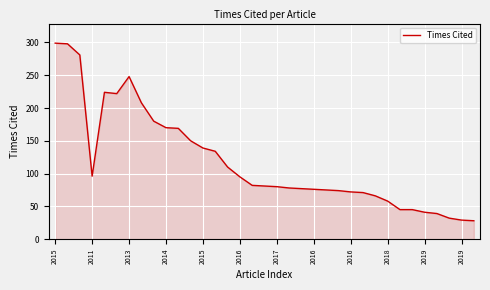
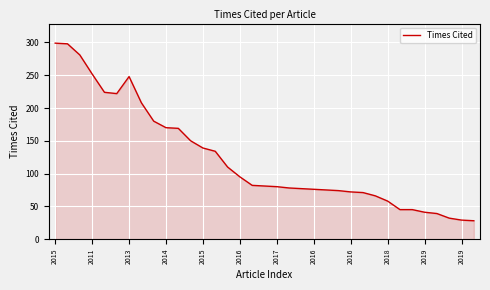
  {
-   "2011": 100,
+   "2011": 250,
    "2013": 250,
    "2014": 170,
    "2017": 80,
    "2018": 60
  }
